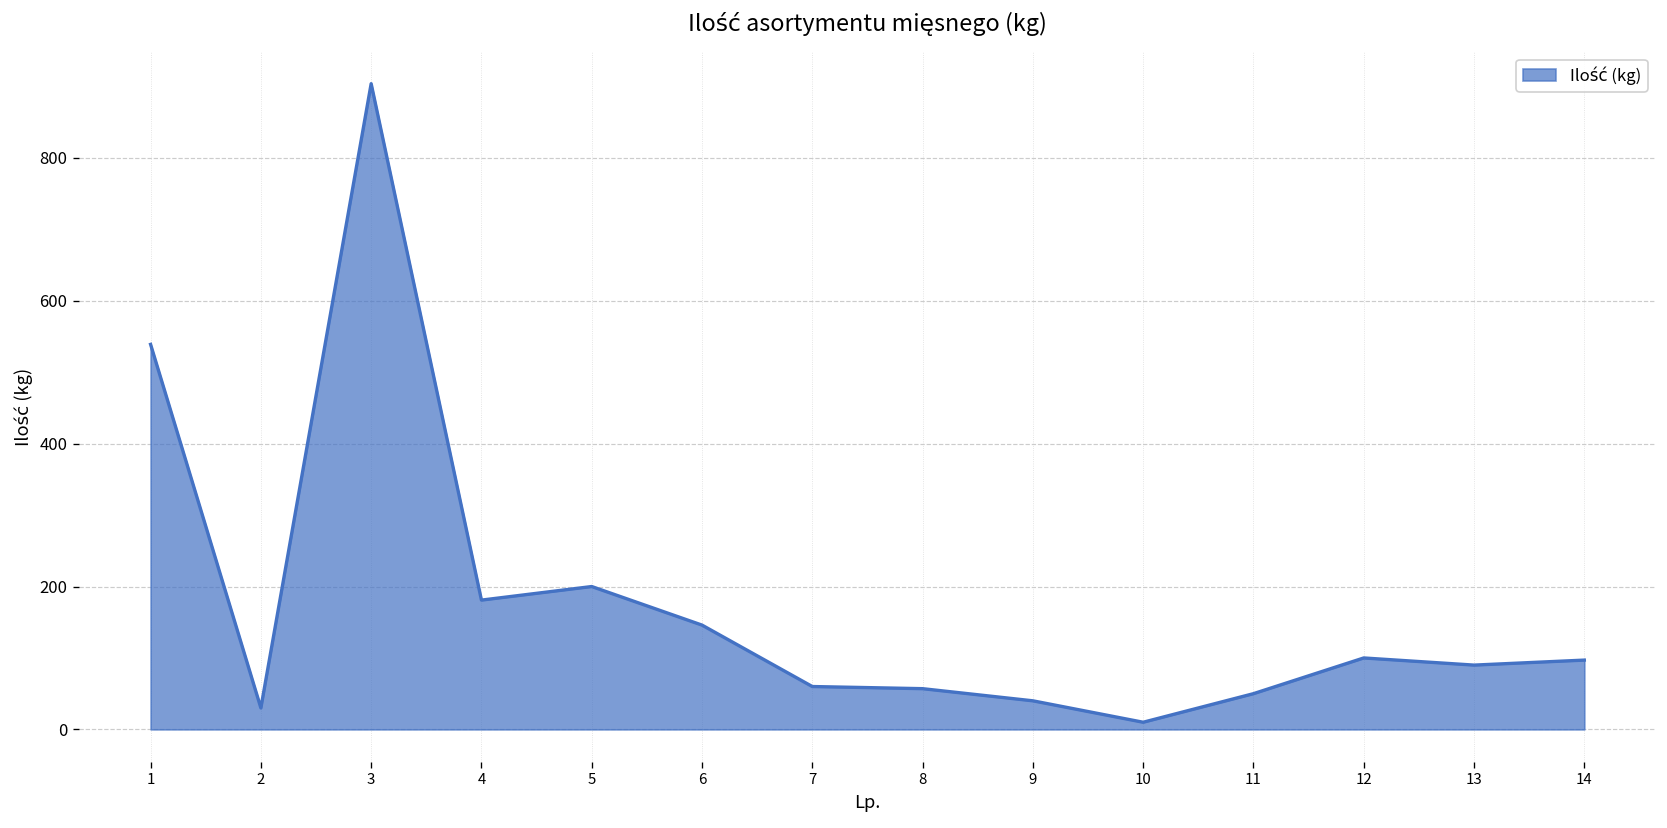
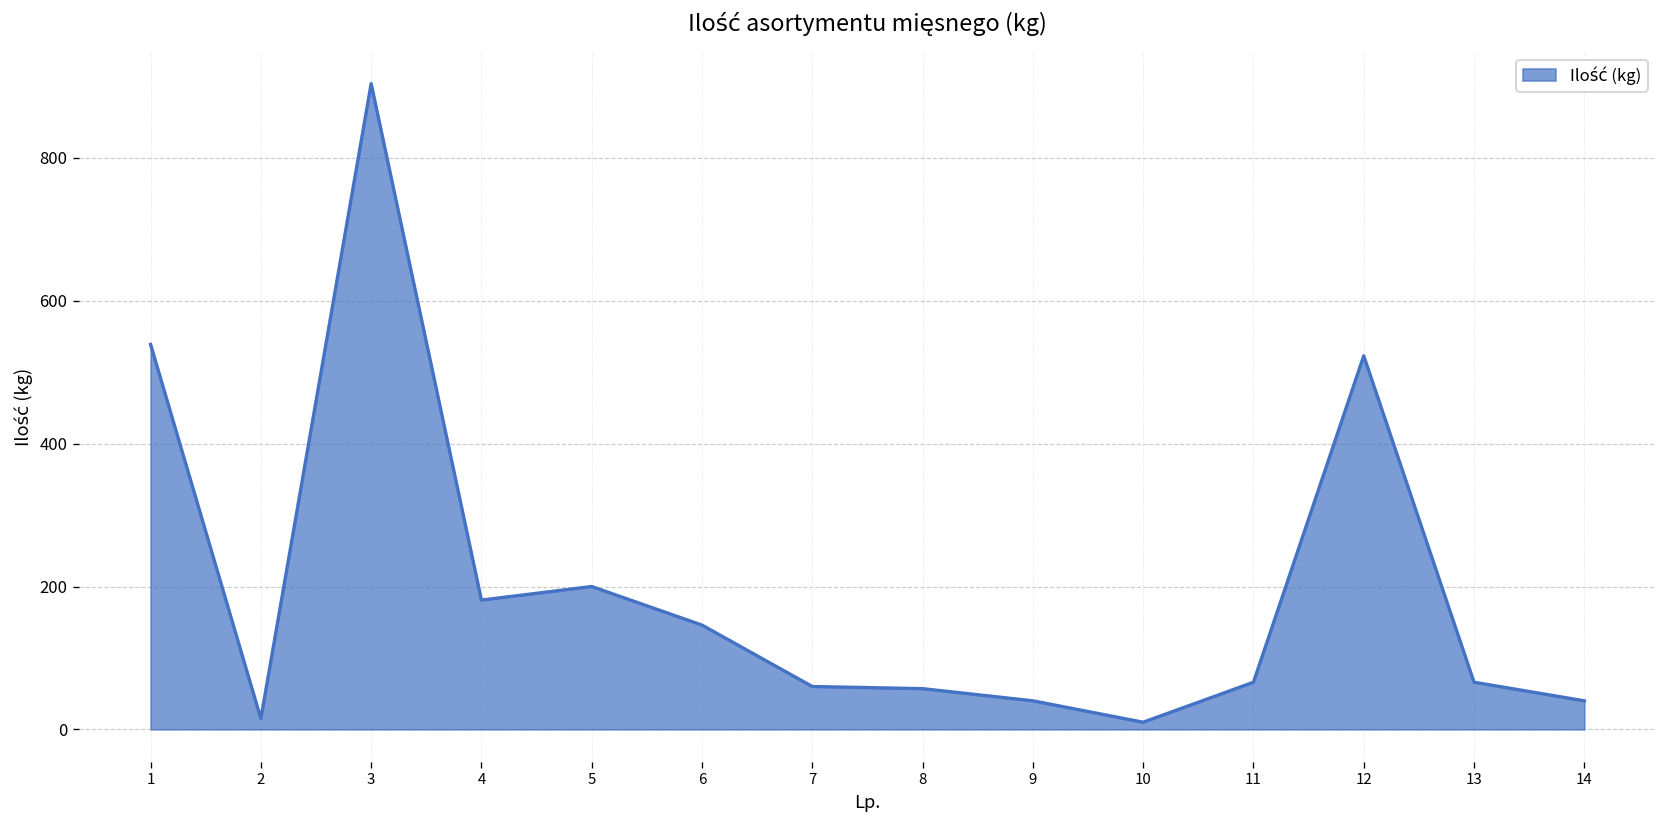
  {
    "1": 540,
-   "2": 30,
+   "2": 20,
    "3": 900,
    "4": 180,
    "5": 200,
    "6": 150,
    "7": 60,
    "8": 60,
    "9": 40,
    "10": 10,
-   "11": 50,
-   "12": 100,
-   "13": 90,
-   "14": 100
+   "11": 70,
+   "12": 520,
+   "13": 70,
+   "14": 40
  }
